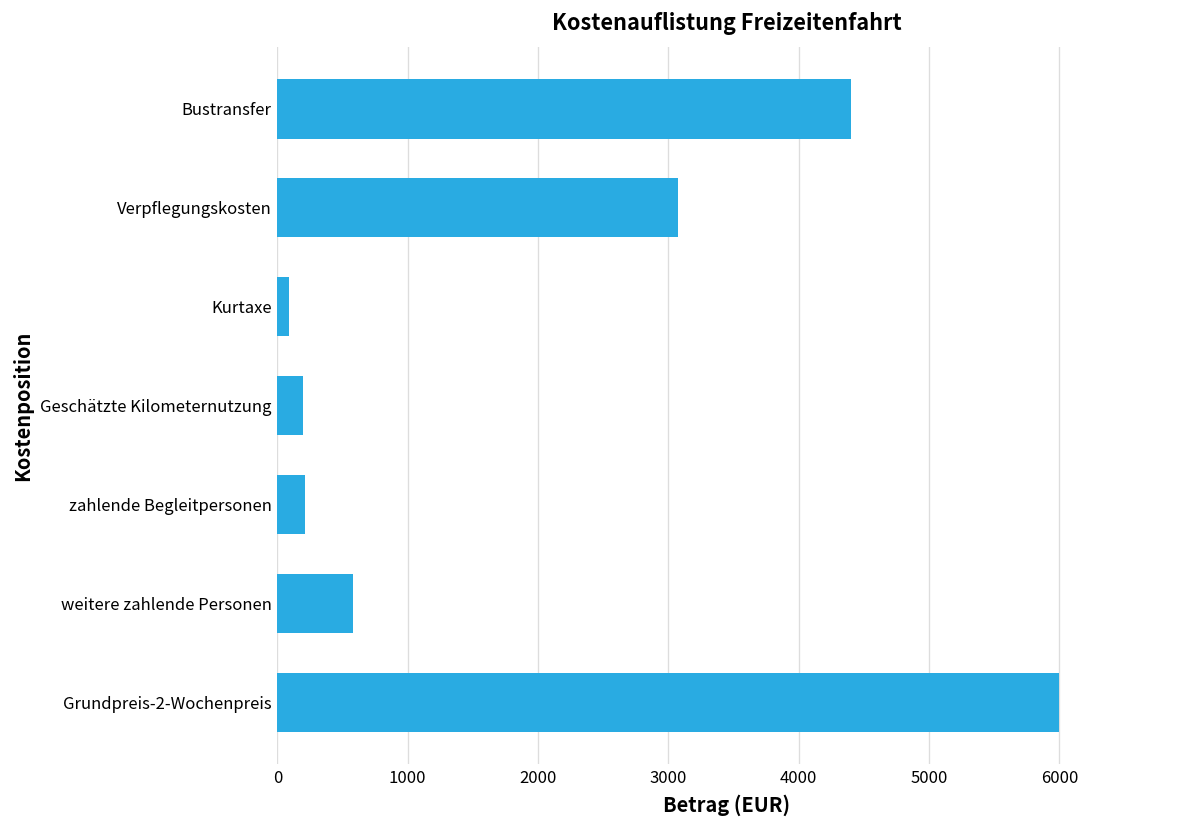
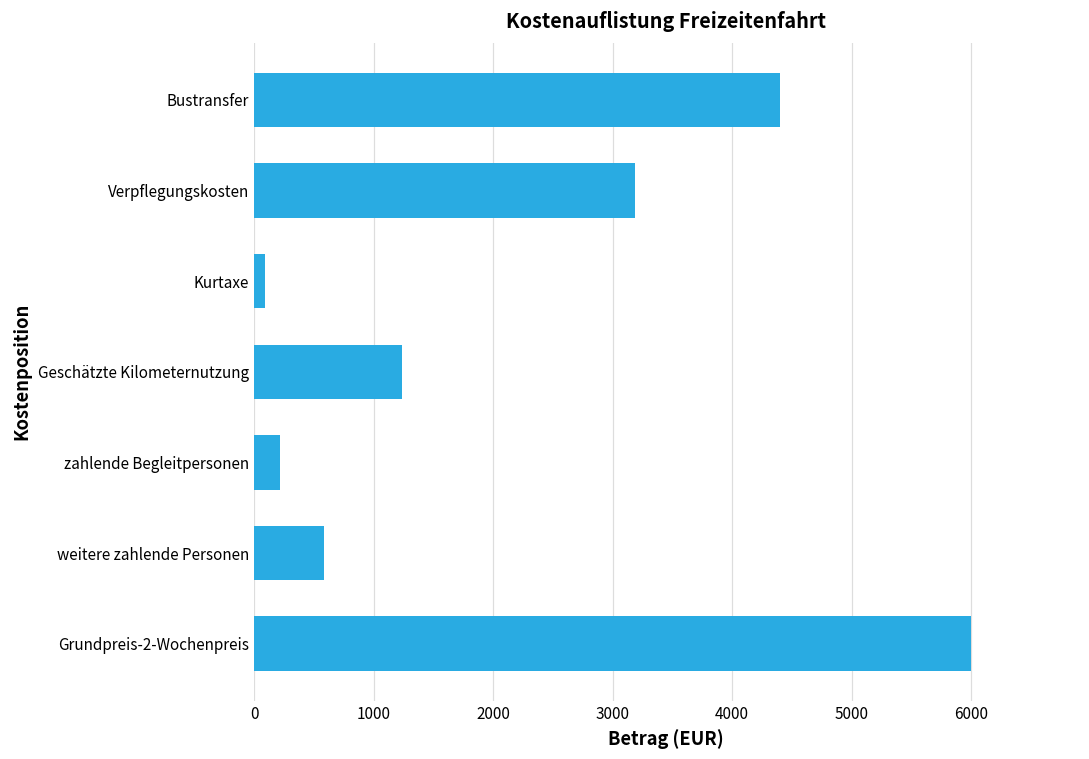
  {
    "Bustransfer": 4400,
-   "Verpflegungskosten": 3080,
+   "Verpflegungskosten": 3190,
    "Kurtaxe": 90,
-   "Geschätzte Kilometernutzung": 200,
+   "Geschätzte Kilometernutzung": 1240,
    "zahlende Begleitpersonen": 220,
    "weitere zahlende Personen": 580,
    "Grundpreis-2-Wochenpreis": 6000
  }
